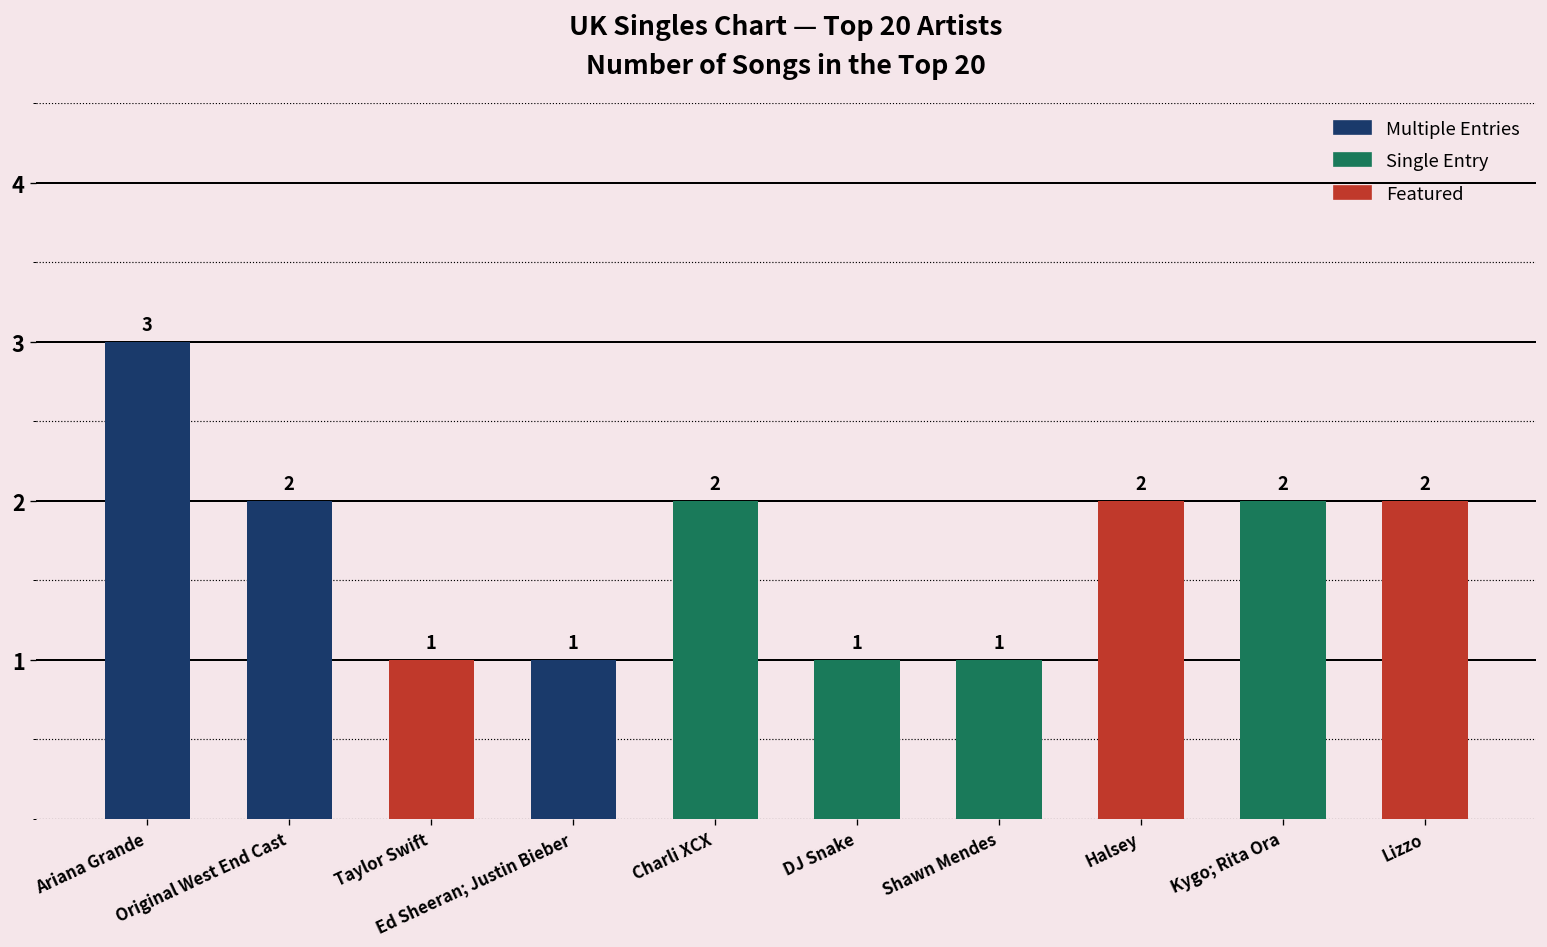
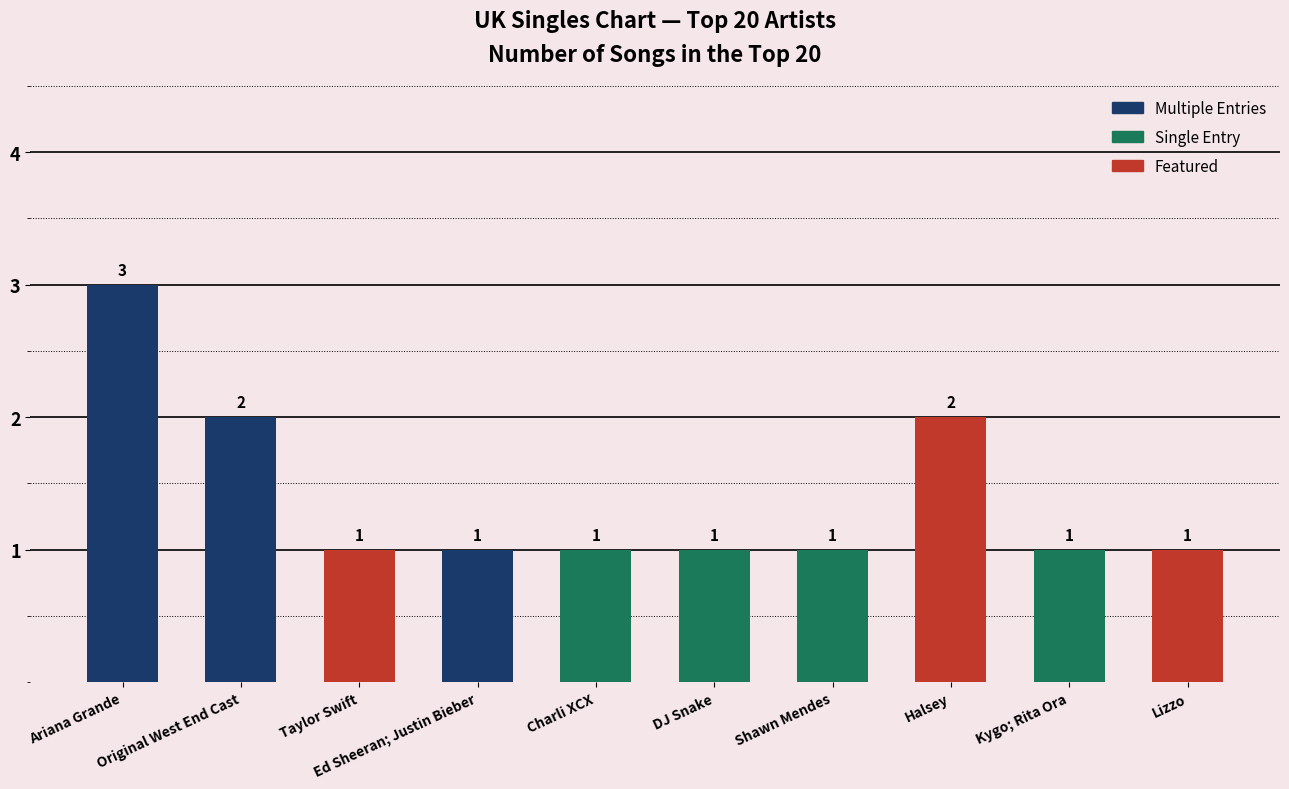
  {
    "Ariana Grande": 3,
    "Original West End Cast": 2,
    "Taylor Swift": 1,
    "Ed Sheeran; Justin Bieber": 1,
-   "Charli XCX": 2,
+   "Charli XCX": 1,
    "DJ Snake": 1,
    "Shawn Mendes": 1,
    "Halsey": 2,
-   "Kygo; Rita Ora": 2,
-   "Lizzo": 2
+   "Kygo; Rita Ora": 1,
+   "Lizzo": 1
  }
